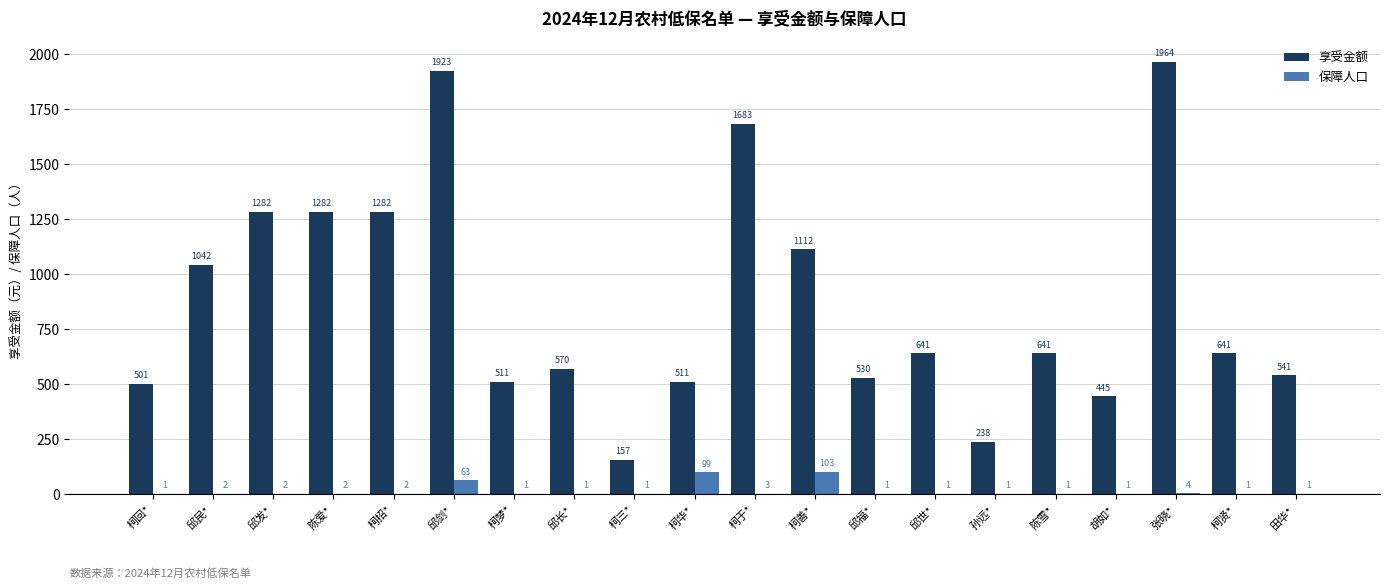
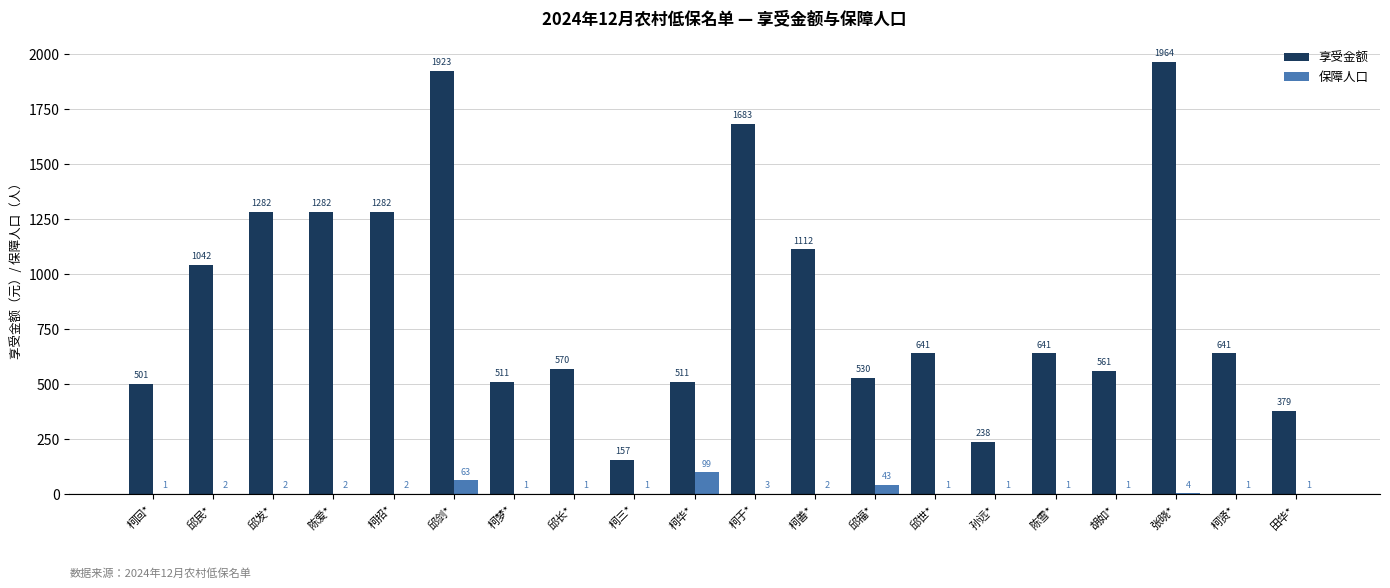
  {
    "享受金额": {
      "柯回*": 501,
      "邱民*": 1042,
      "邱发*": 1282,
      "陈爱*": 1282,
      "柯招*": 1282,
      "邱剑*": 1923,
      "柯梦*": 511,
      "邱长*": 570,
      "柯三*": 157,
      "柯华*": 511,
      "柯于*": 1683,
      "柯善*": 1112,
      "邱福*": 530,
      "邱世*": 641,
      "孙远*": 238,
      "陈雪*": 641,
-     "胡如*": 445,
+     "胡如*": 561,
      "张晓*": 1964,
      "柯贤*": 641,
-     "田华*": 541
+     "田华*": 379
    },
    "保障人口": {
      "柯回*": 1,
      "邱民*": 2,
      "邱发*": 2,
      "陈爱*": 2,
      "柯招*": 2,
      "邱剑*": 63,
      "柯梦*": 1,
      "邱长*": 1,
      "柯三*": 1,
      "柯华*": 99,
      "柯于*": 3,
-     "柯善*": 103,
-     "邱福*": 1,
+     "柯善*": 2,
+     "邱福*": 43,
      "邱世*": 1,
      "孙远*": 1,
      "陈雪*": 1,
      "胡如*": 1,
      "张晓*": 4,
      "柯贤*": 1,
      "田华*": 1
    }
  }
